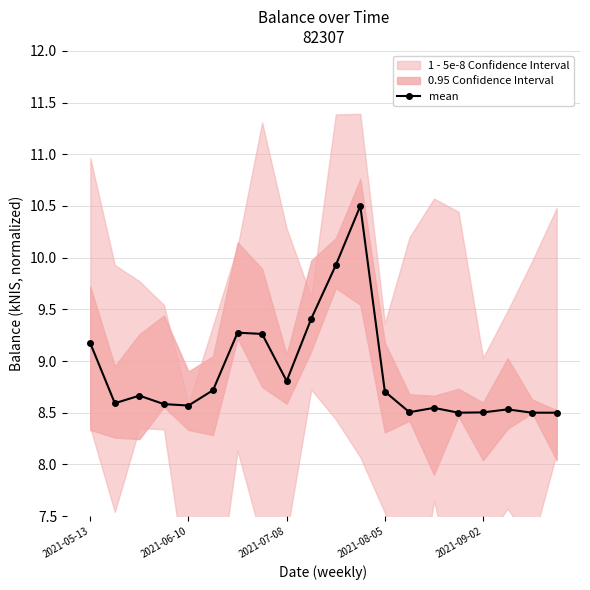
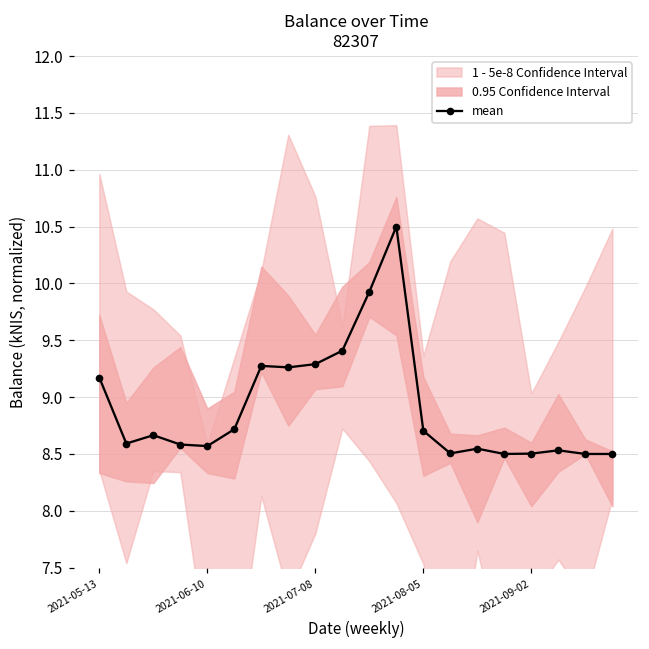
  {
    "mean": {
      "2021-05-13": 9.17,
-     "2021-07-08": 8.81,
+     "2021-07-08": 9.29,
      "2021-08-05": 8.70,
      "2021-09-02": 8.50
    }
  }
